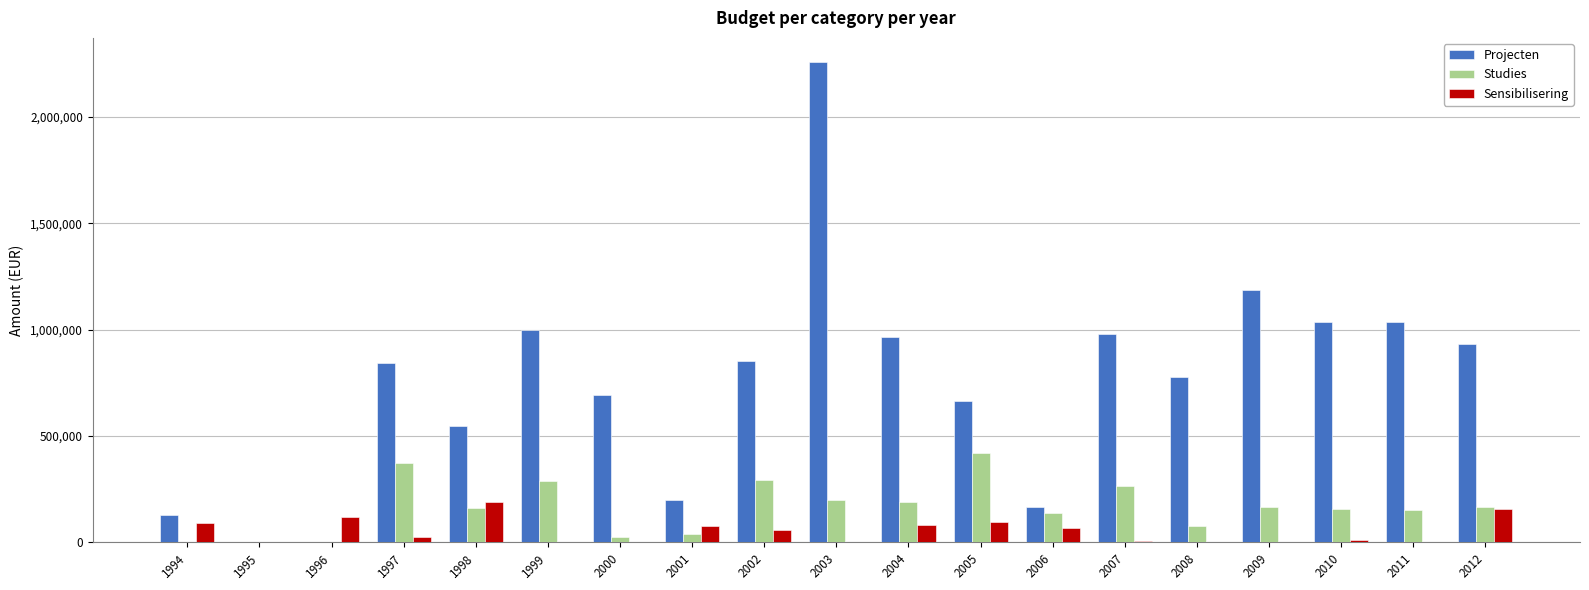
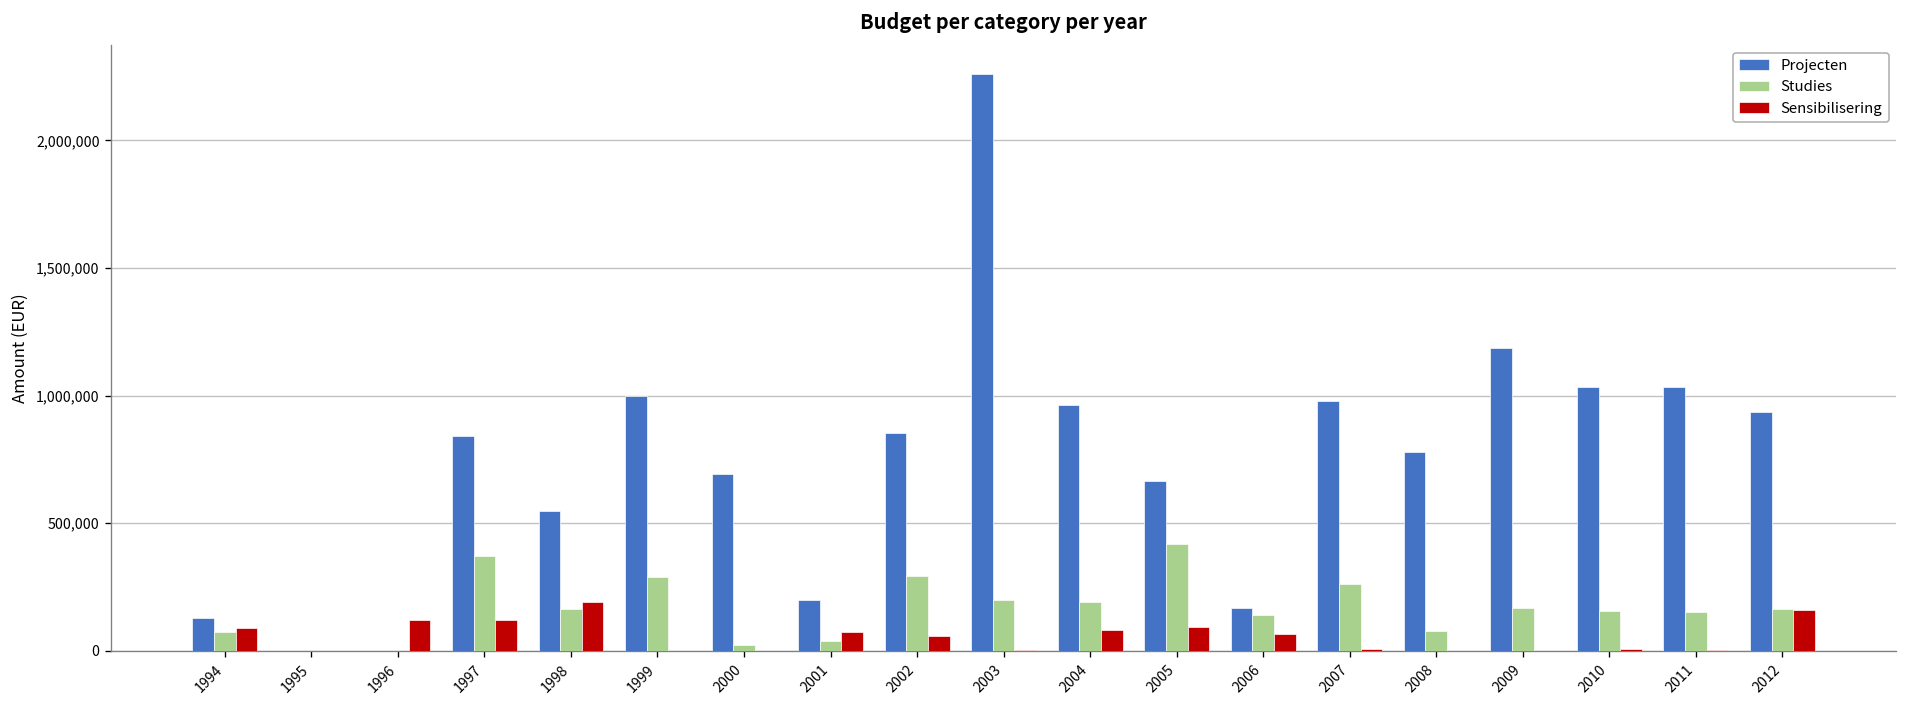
  {
    "Projecten": {
      "1994": "130,000",
      "1995": "0",
      "1996": "0",
      "1997": "840,000",
      "1998": "550,000",
      "1999": "1,000,000",
      "2000": "690,000",
      "2001": "200,000",
      "2002": "850,000",
      "2003": "2,260,000",
      "2004": "960,000",
      "2005": "670,000",
      "2006": "170,000",
      "2007": "980,000",
      "2008": "780,000",
      "2009": "1,190,000",
      "2010": "1,030,000",
      "2011": "1,040,000",
      "2012": "930,000"
    },
    "Studies": {
-     "1994": "0",
+     "1994": "70,000",
      "1995": "0",
      "1996": "0",
      "1997": "370,000",
      "1998": "160,000",
      "1999": "290,000",
      "2000": "20,000",
      "2001": "40,000",
      "2002": "290,000",
      "2003": "200,000",
      "2004": "190,000",
      "2005": "420,000",
      "2006": "140,000",
      "2007": "260,000",
      "2008": "80,000",
      "2009": "170,000",
      "2010": "160,000",
      "2011": "150,000",
      "2012": "160,000"
    },
    "Sensibilisering": {
      "1994": "90,000",
      "1995": "0",
      "1996": "120,000",
-     "1997": "20,000",
+     "1997": "120,000",
      "1998": "190,000",
      "1999": "0",
      "2000": "0",
      "2001": "80,000",
      "2002": "60,000",
      "2004": "80,000",
      "2005": "90,000",
      "2006": "70,000",
      "2008": "0",
      "2012": "160,000"
    }
  }
